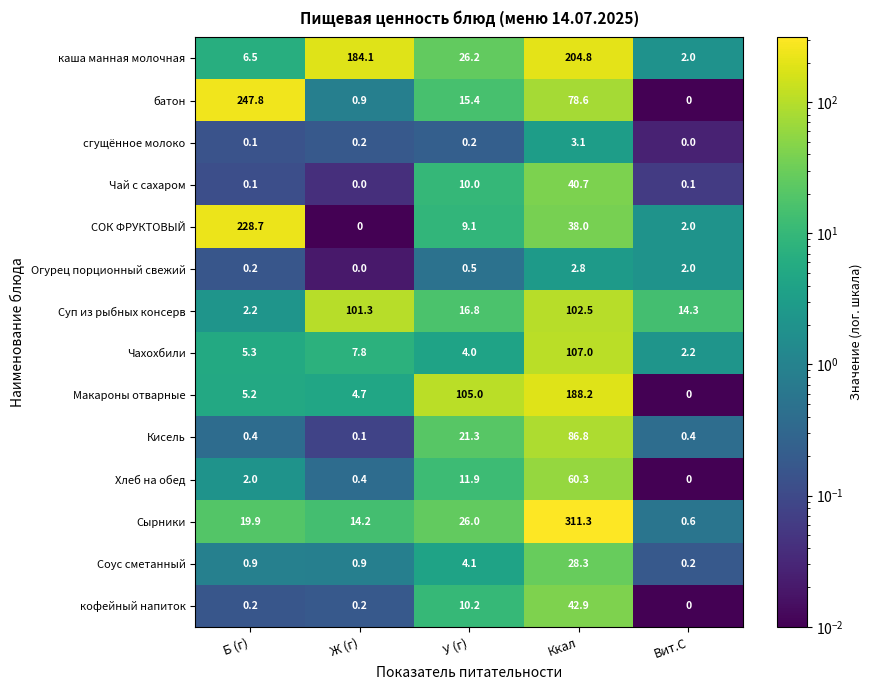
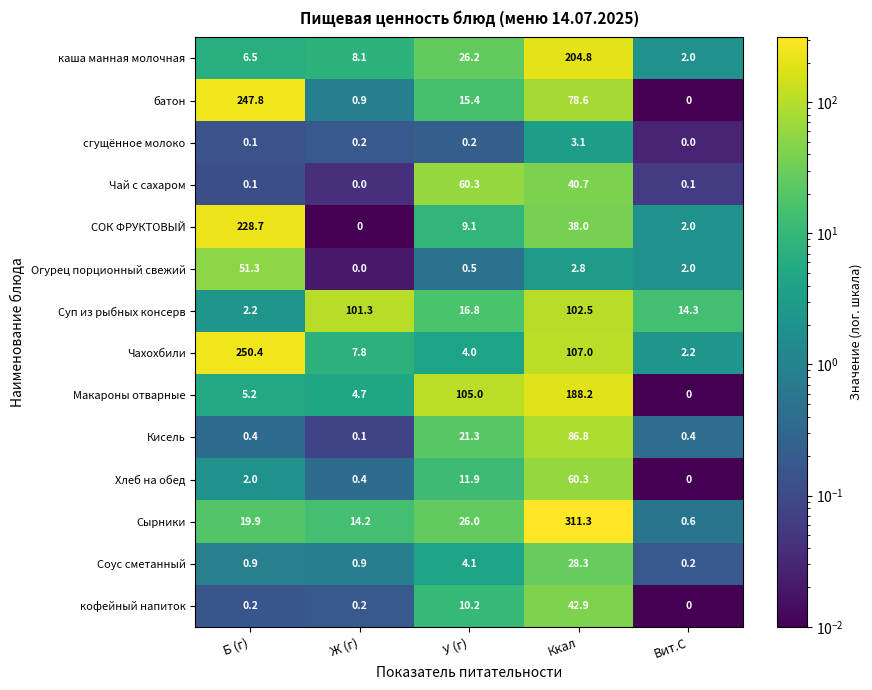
  {
    "каша манная молочная": {
      "Б (г)": 6.5,
-     "Ж (г)": 184.1,
+     "Ж (г)": 8.1,
      "У (г)": 26.2,
      "Ккал": 204.8,
      "Вит.С": 2.0
    },
    "батон": {
      "Б (г)": 247.8,
      "Ж (г)": 0.9,
      "У (г)": 15.4,
      "Ккал": 78.6,
      "Вит.С": 0
    },
    "сгущённое молоко": {
      "Б (г)": 0.1,
      "Ж (г)": 0.2,
      "У (г)": 0.2,
      "Ккал": 3.1,
      "Вит.С": 0.0
    },
    "Чай с сахаром": {
      "Б (г)": 0.1,
      "Ж (г)": 0.0,
-     "У (г)": 10.0,
+     "У (г)": 60.3,
      "Ккал": 40.7,
      "Вит.С": 0.1
    },
    "СОК ФРУКТОВЫЙ": {
      "Б (г)": 228.7,
      "Ж (г)": 0,
      "У (г)": 9.1,
      "Ккал": 38.0,
      "Вит.С": 2.0
    },
    "Огурец порционный свежий": {
-     "Б (г)": 0.2,
+     "Б (г)": 51.3,
      "Ж (г)": 0.0,
      "У (г)": 0.5,
      "Ккал": 2.8,
      "Вит.С": 2.0
    },
    "Суп из рыбных консерв": {
      "Б (г)": 2.2,
      "Ж (г)": 101.3,
      "У (г)": 16.8,
      "Ккал": 102.5,
      "Вит.С": 14.3
    },
    "Чахохбили": {
-     "Б (г)": 5.3,
+     "Б (г)": 250.4,
      "Ж (г)": 7.8,
      "У (г)": 4.0,
      "Ккал": 107.0,
      "Вит.С": 2.2
    },
    "Макароны отварные": {
      "Б (г)": 5.2,
      "Ж (г)": 4.7,
      "У (г)": 105.0,
      "Ккал": 188.2,
      "Вит.С": 0
    },
    "Кисель": {
      "Б (г)": 0.4,
      "Ж (г)": 0.1,
      "У (г)": 21.3,
      "Ккал": 86.8,
      "Вит.С": 0.4
    },
    "Хлеб на обед": {
      "Б (г)": 2.0,
      "Ж (г)": 0.4,
      "У (г)": 11.9,
      "Ккал": 60.3,
      "Вит.С": 0
    },
    "Сырники": {
      "Б (г)": 19.9,
      "Ж (г)": 14.2,
      "У (г)": 26.0,
      "Ккал": 311.3,
      "Вит.С": 0.6
    },
    "Соус сметанный": {
      "Б (г)": 0.9,
      "Ж (г)": 0.9,
      "У (г)": 4.1,
      "Ккал": 28.3,
      "Вит.С": 0.2
    },
    "кофейный напиток": {
      "Б (г)": 0.2,
      "Ж (г)": 0.2,
      "У (г)": 10.2,
      "Ккал": 42.9,
      "Вит.С": 0
    }
  }
